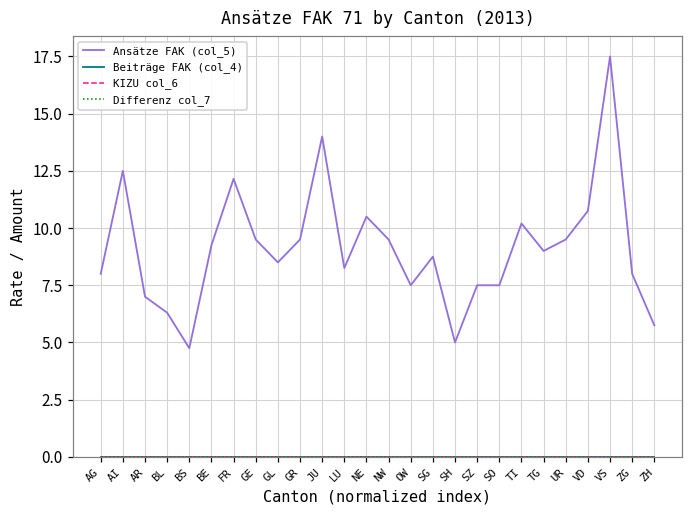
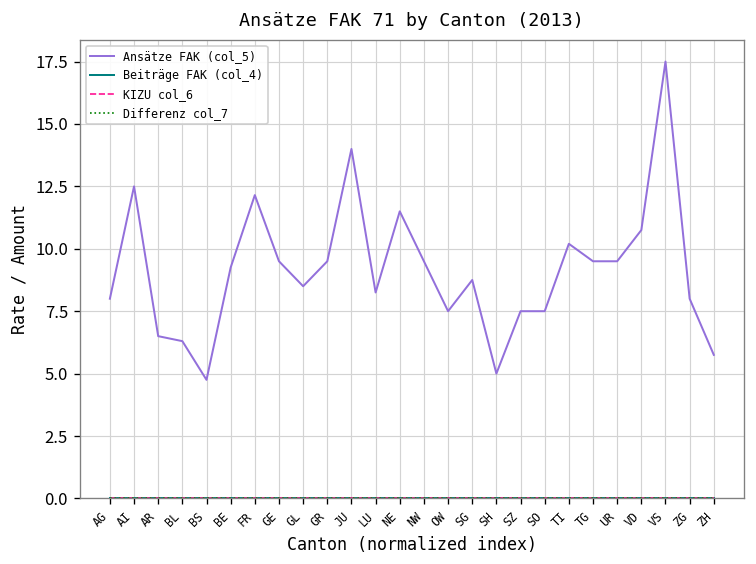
  {
    "Ansätze FAK (col_5)": {
      "AG": 8.0,
      "AI": 12.5,
-     "AR": 7.0,
+     "AR": 6.5,
      "BL": 6.3,
      "BS": 4.8,
      "BE": 9.3,
      "FR": 12.1,
      "GE": 9.5,
      "GL": 8.5,
      "GR": 9.5,
      "JU": 14.0,
      "LU": 8.3,
-     "NE": 10.5,
+     "NE": 11.5,
      "NW": 9.5,
      "OW": 7.5,
      "SG": 8.8,
      "SH": 5.0,
      "SZ": 7.5,
      "SO": 7.5,
      "TI": 10.2,
-     "TG": 9.0,
+     "TG": 9.5,
      "UR": 9.5,
      "VD": 10.8,
      "VS": 17.5,
      "ZG": 8.0,
      "ZH": 5.8
    },
    "Differenz col_7": {
      "AG": 0.0,
      "AI": 0.0,
      "AR": 0.0,
      "BL": 0.0,
      "BS": 0.0,
      "BE": 0.0,
      "FR": 0.0,
      "GE": 0.0,
      "GL": 0.0,
      "GR": 0.0,
      "JU": 0.0,
      "LU": 0.0,
      "NE": 0.0,
      "NW": 0.0,
      "OW": 0.0,
      "SG": 0.0,
      "SH": 0.0,
      "SZ": 0.0,
      "SO": 0.0,
      "TI": 0.0,
      "TG": 0.0,
      "UR": 0.0,
      "VD": 0.0,
      "VS": 0.0,
      "ZG": 0.0,
      "ZH": 0.0
    }
  }
